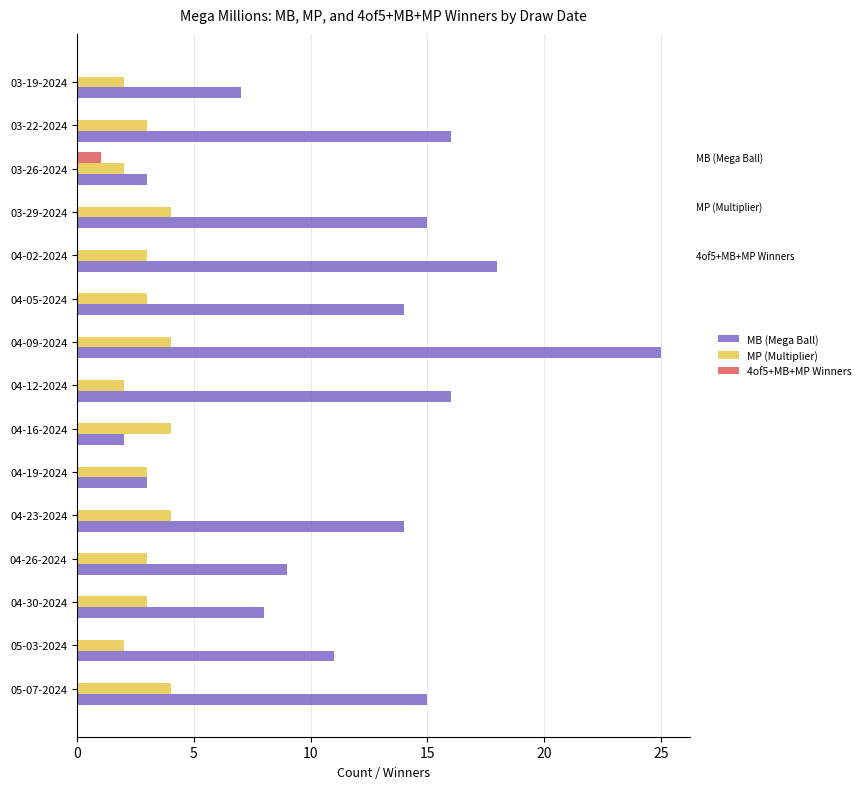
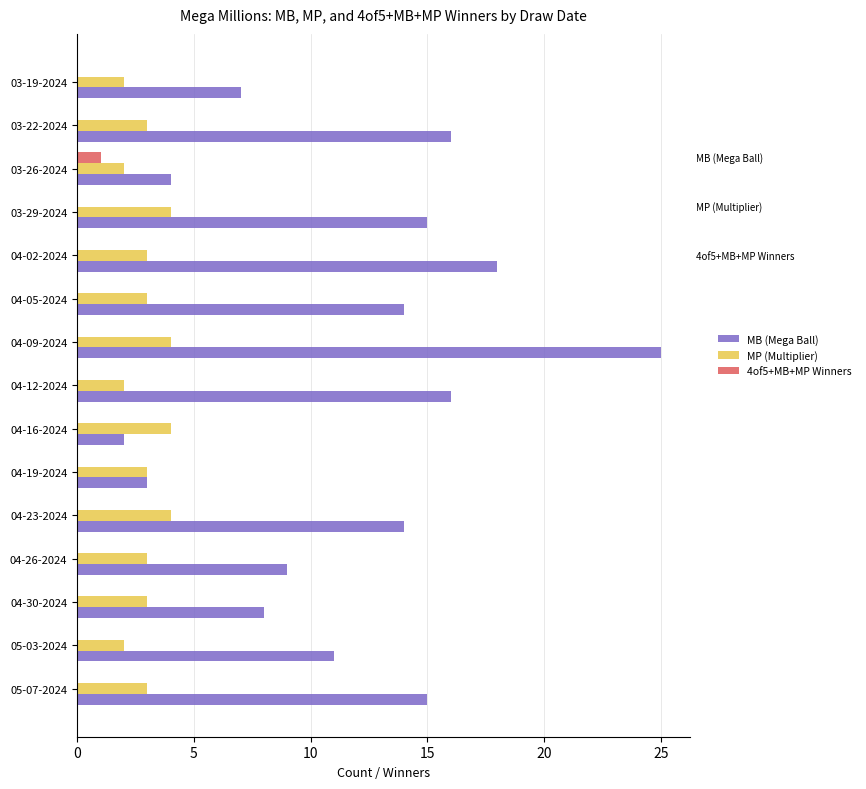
  {
    "MB (Mega Ball)": {
      "03-19-2024": 7,
      "03-22-2024": 16,
-     "03-26-2024": 3,
+     "03-26-2024": 4,
      "03-29-2024": 15,
      "04-02-2024": 18,
      "04-05-2024": 14,
      "04-09-2024": 25,
      "04-12-2024": 16,
      "04-16-2024": 2,
      "04-19-2024": 3,
      "04-23-2024": 14,
      "04-26-2024": 9,
      "04-30-2024": 8,
      "05-03-2024": 11,
      "05-07-2024": 15
    },
    "MP (Multiplier)": {
      "03-19-2024": 2,
      "03-22-2024": 3,
      "03-26-2024": 2,
      "03-29-2024": 4,
      "04-02-2024": 3,
      "04-05-2024": 3,
      "04-09-2024": 4,
      "04-12-2024": 2,
      "04-16-2024": 4,
      "04-19-2024": 3,
      "04-23-2024": 4,
      "04-26-2024": 3,
      "04-30-2024": 3,
      "05-03-2024": 2,
-     "05-07-2024": 4
+     "05-07-2024": 3
    },
    "4of5+MB+MP Winners": {
      "03-19-2024": 0,
      "03-22-2024": 0,
      "03-26-2024": 1,
      "03-29-2024": 0,
      "04-02-2024": 0,
      "04-05-2024": 0,
      "04-09-2024": 0,
      "04-12-2024": 0,
      "04-16-2024": 0,
      "04-19-2024": 0,
      "04-23-2024": 0,
      "04-26-2024": 0,
      "04-30-2024": 0,
      "05-03-2024": 0,
      "05-07-2024": 0
    }
  }
